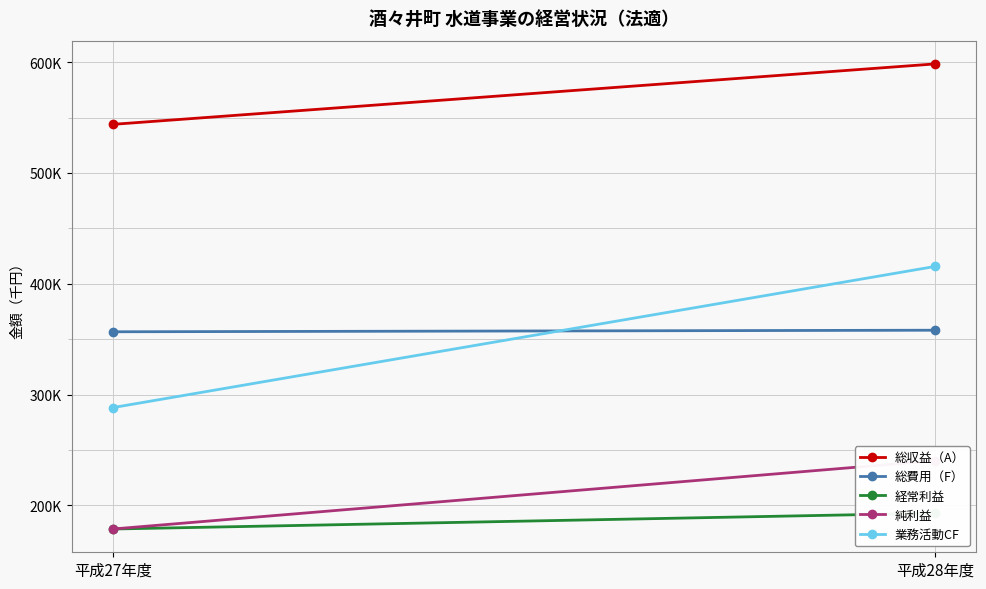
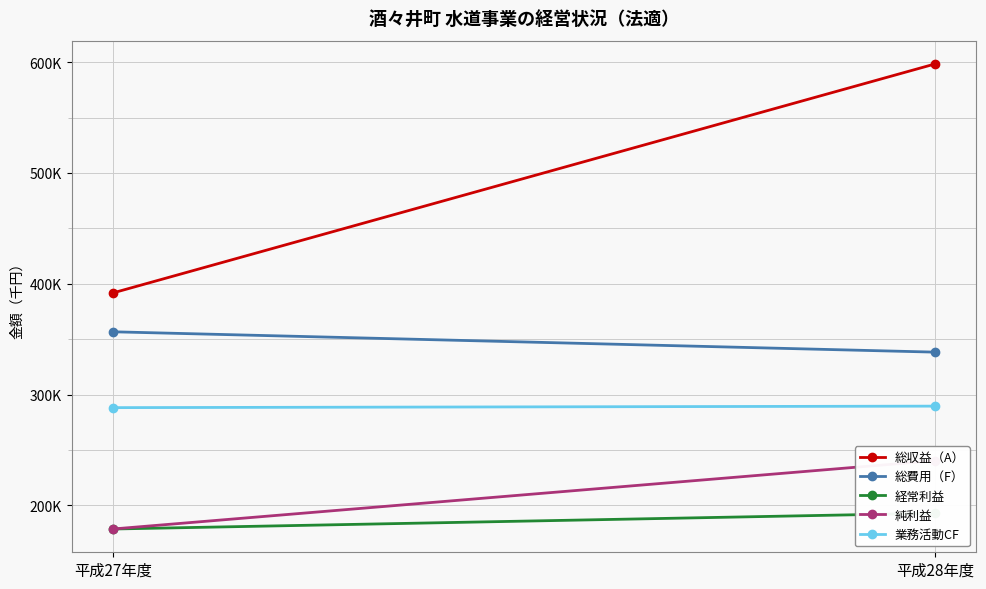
  {
    "総収益（A）": {
-     "平成27年度": 544000,
+     "平成27年度": 392000,
      "平成28年度": 598000
    },
    "総費用（F）": {
      "平成27年度": 357000,
-     "平成28年度": 358000
+     "平成28年度": 338000
    },
    "業務活動CF": {
      "平成27年度": 288000,
-     "平成28年度": 416000
+     "平成28年度": 290000
    }
  }
